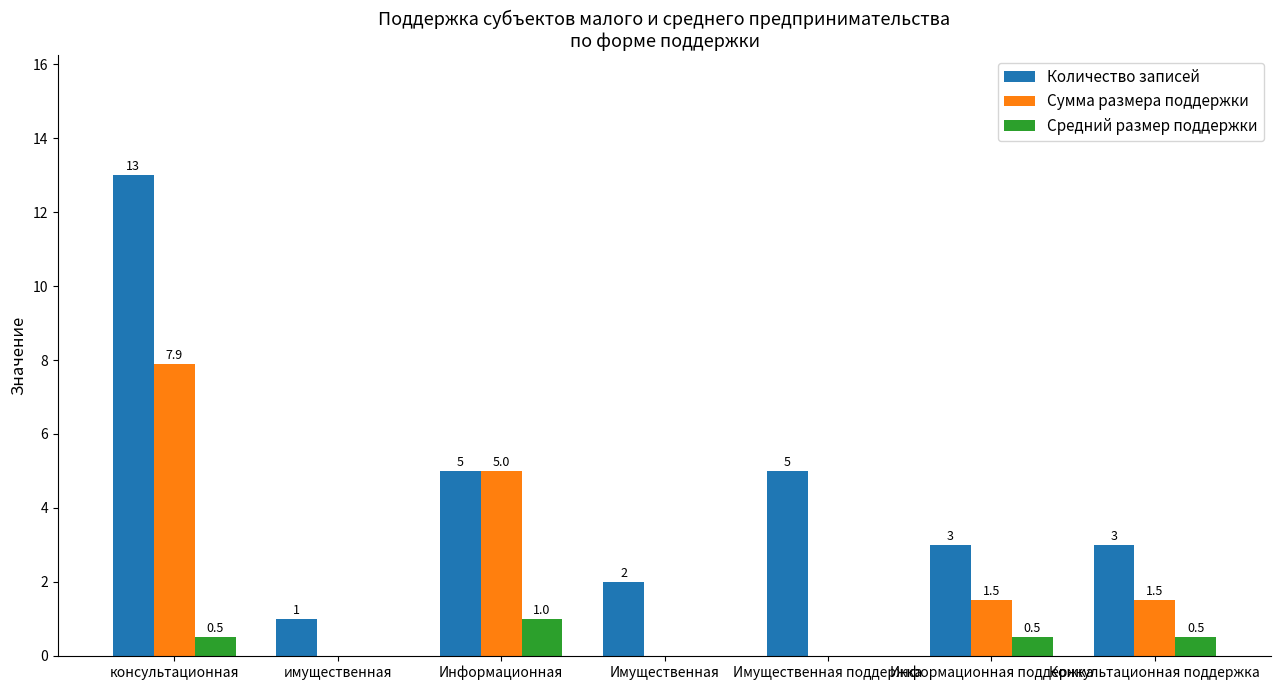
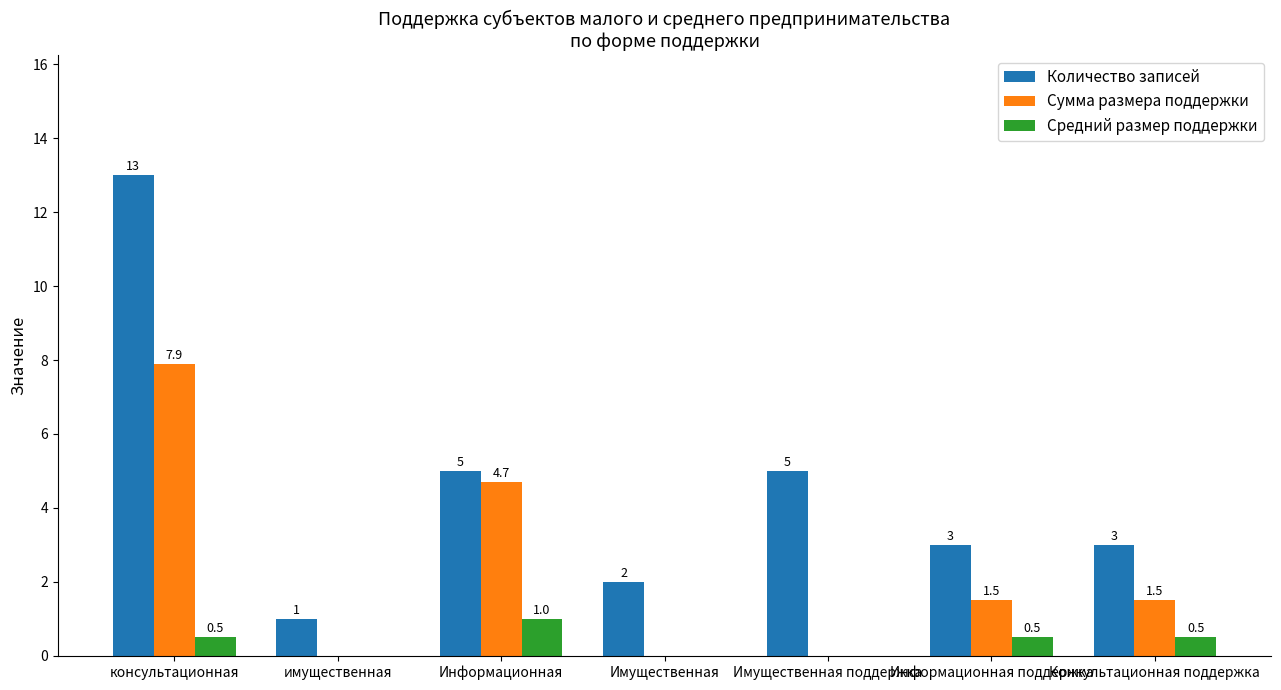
  {
    "Сумма размера поддержки": {
      "консультационная": 7.9,
-     "Информационная": 5.0
+     "Информационная": 4.7
    }
  }
